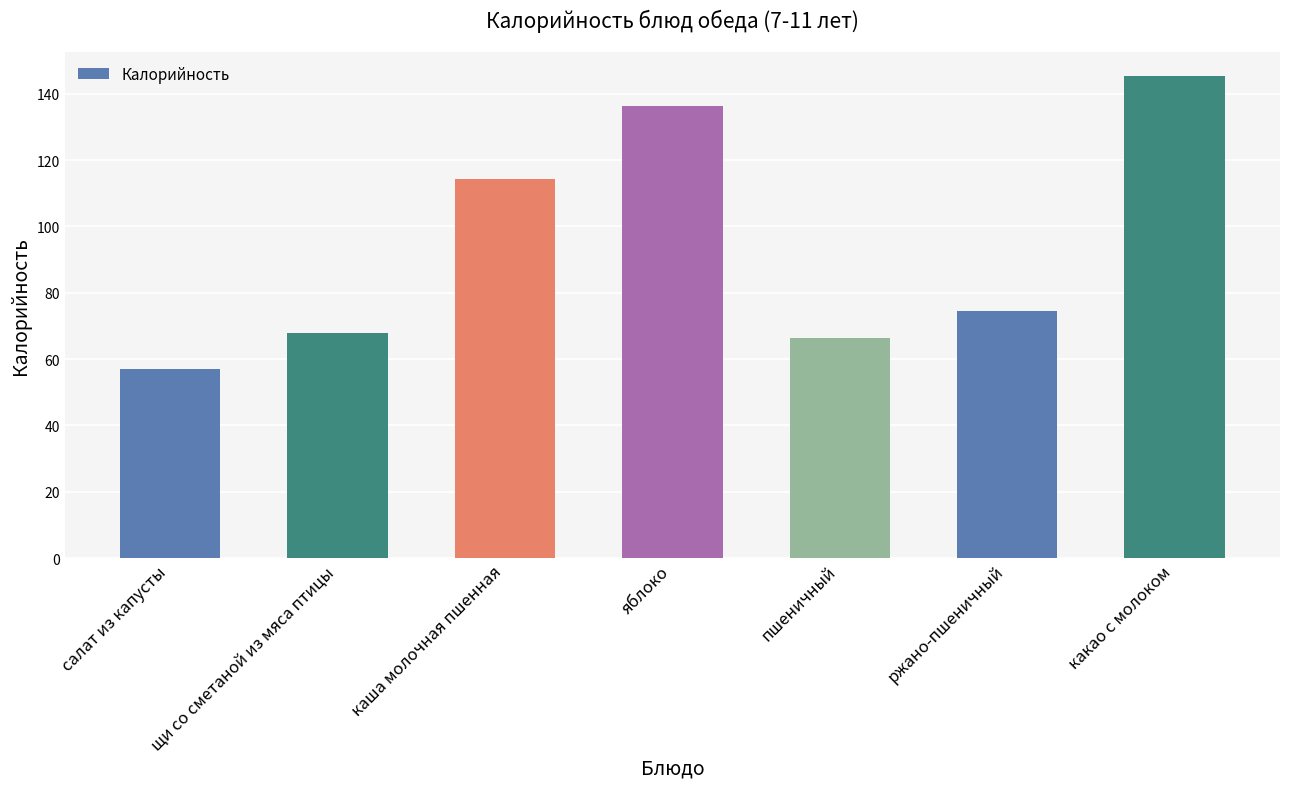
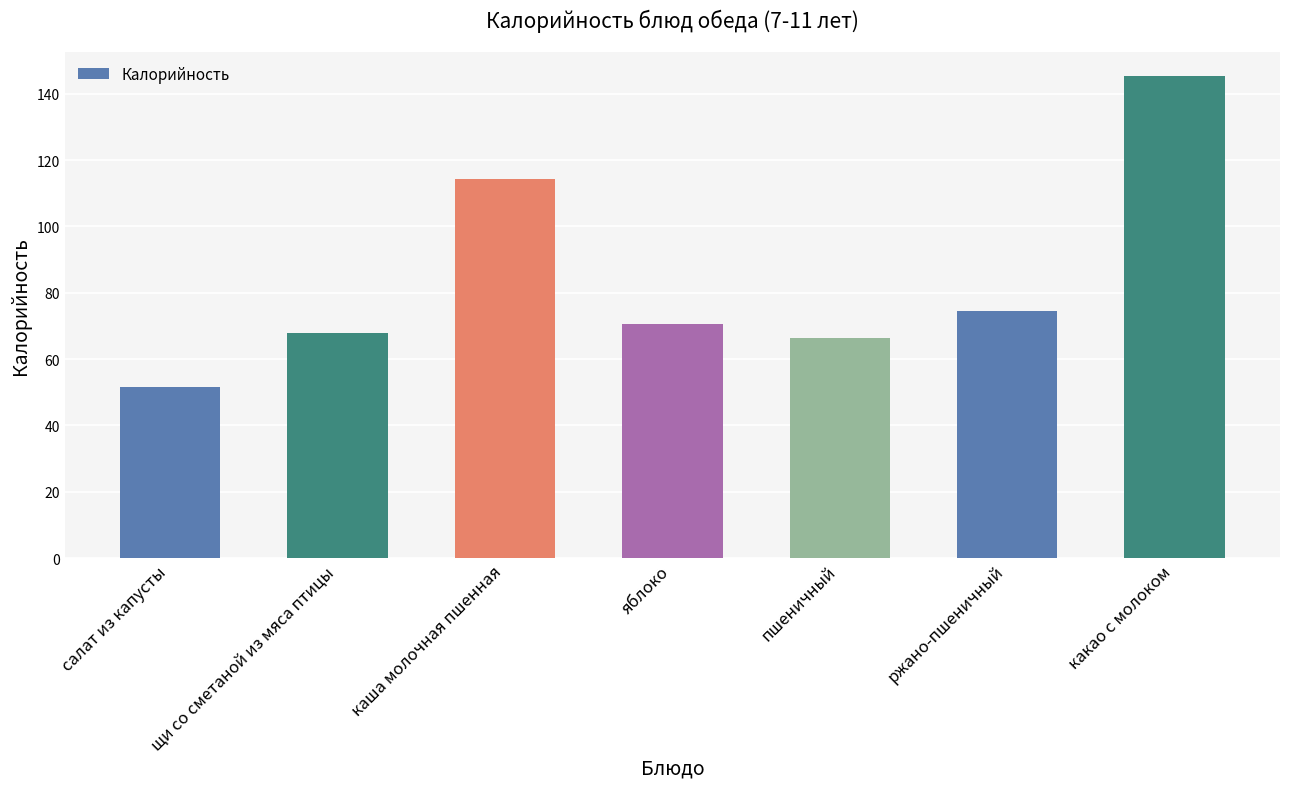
  {
-   "салат из капусты": 57,
+   "салат из капусты": 52,
    "щи со сметаной из мяса птицы": 68,
    "каша молочная пшенная": 114,
-   "яблоко": 136,
+   "яблоко": 71,
    "пшеничный": 66,
    "ржано-пшеничный": 74,
    "какао с молоком": 145
  }
